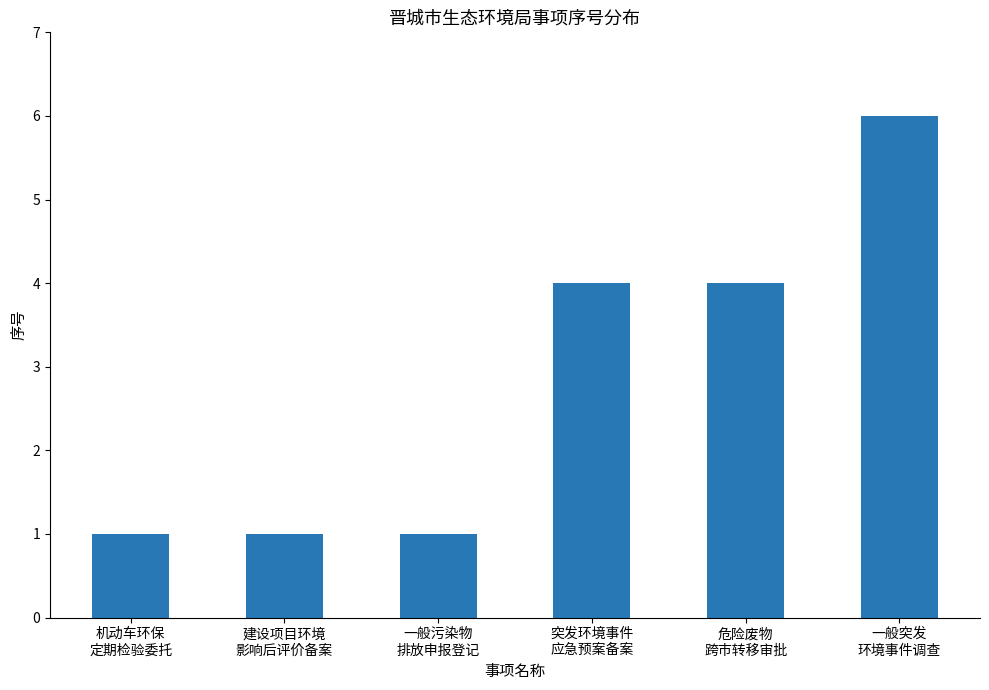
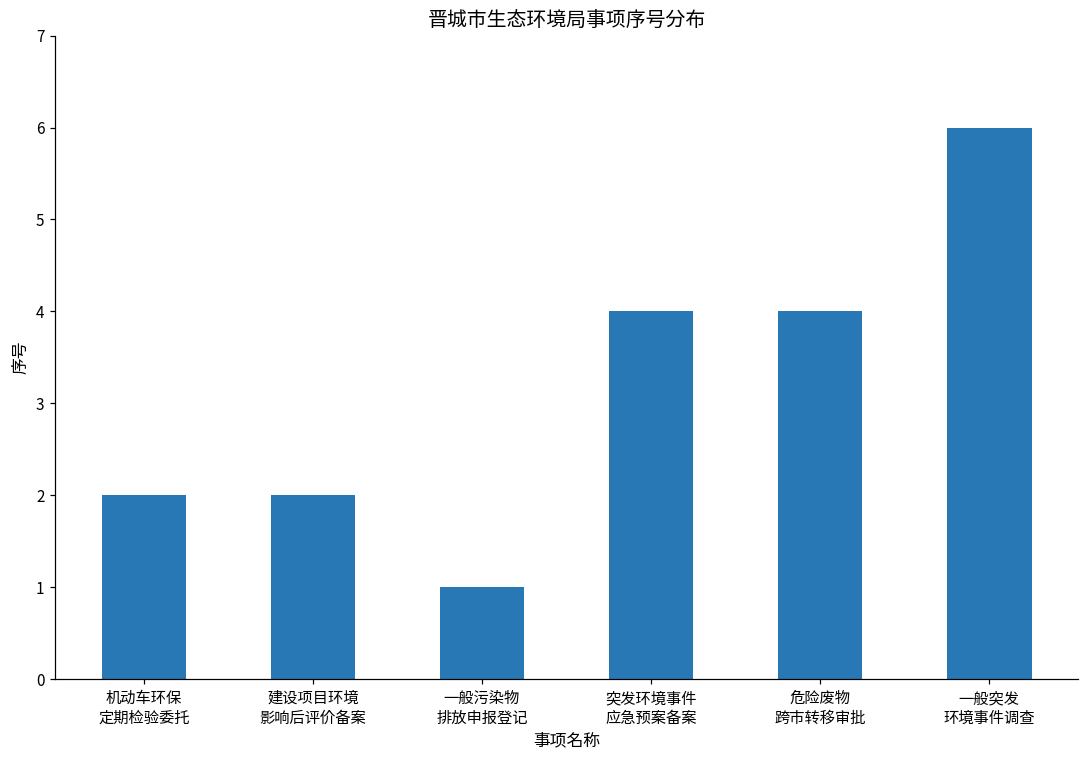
  {
-   "机动车环保 定期检验委托": 1,
-   "建设项目环境 影响后评价备案": 1,
+   "机动车环保 定期检验委托": 2,
+   "建设项目环境 影响后评价备案": 2,
    "一般污染物 排放申报登记": 1,
    "突发环境事件 应急预案备案": 4,
    "危险废物 跨市转移审批": 4,
    "一般突发 环境事件调查": 6
  }
